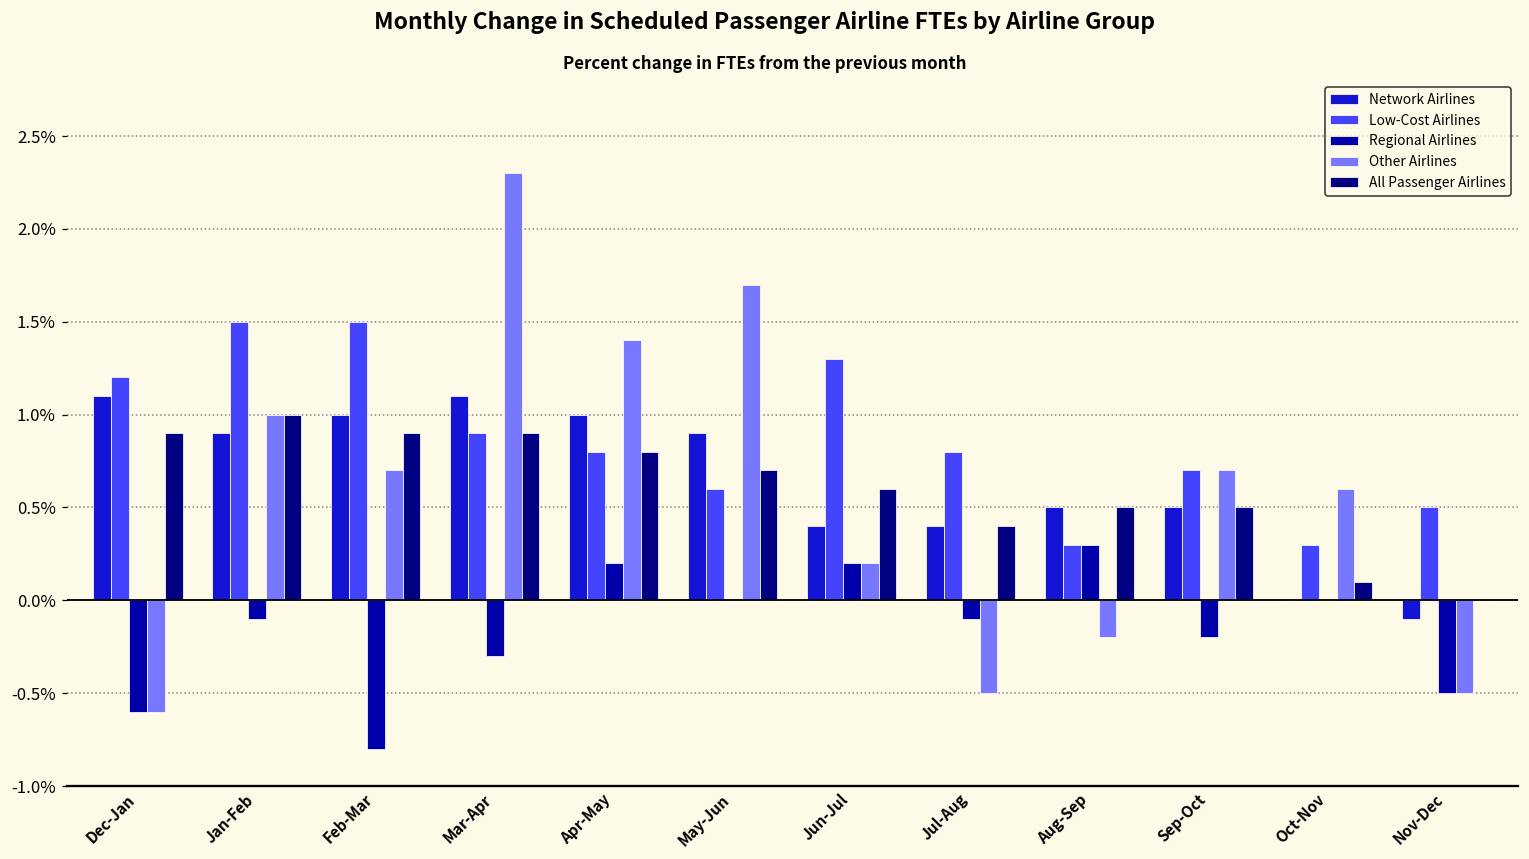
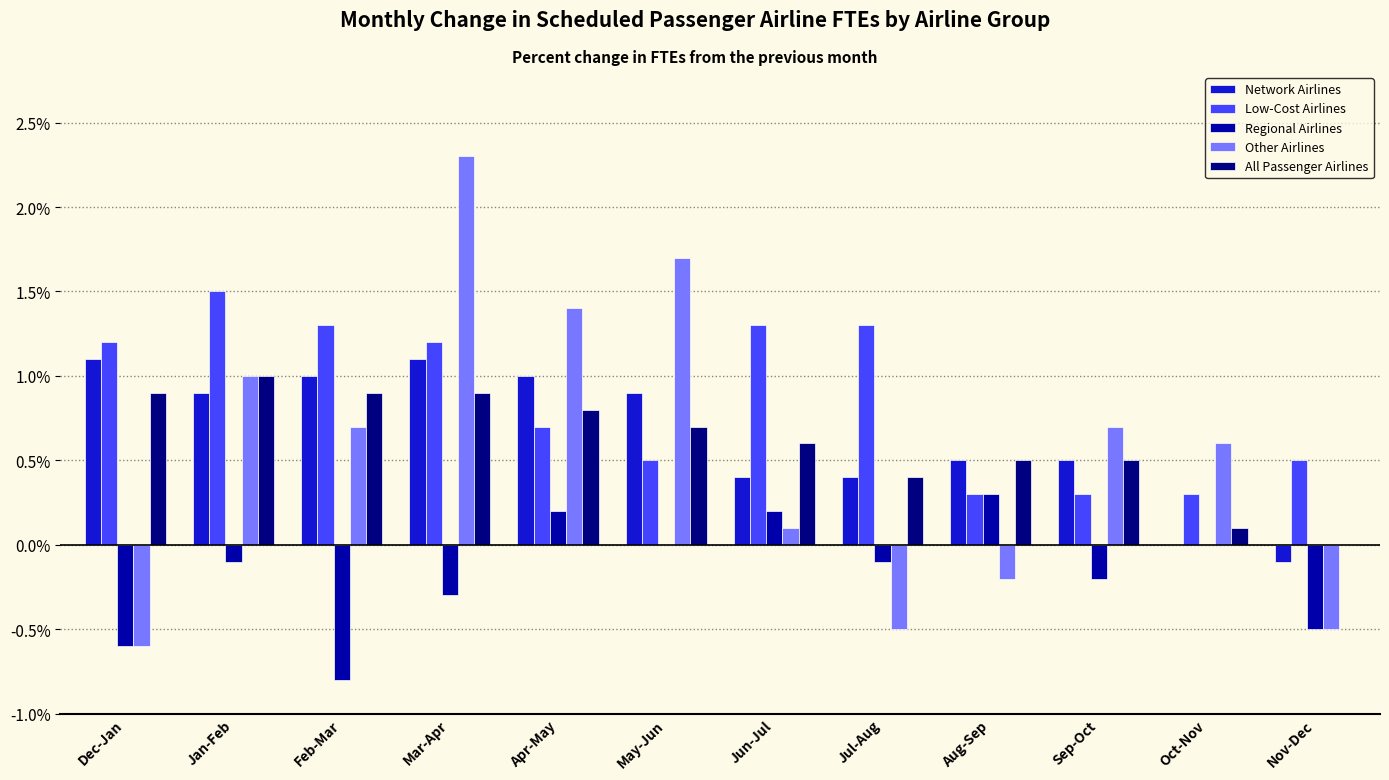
  {
    "Low-Cost Airlines": {
      "Dec-Jan": "1.2%",
      "Jan-Feb": "1.5%",
-     "Feb-Mar": "1.5%",
-     "Mar-Apr": "0.9%",
-     "Apr-May": "0.8%",
-     "May-Jun": "0.6%",
+     "Feb-Mar": "1.3%",
+     "Mar-Apr": "1.2%",
+     "Apr-May": "0.7%",
+     "May-Jun": "0.5%",
      "Jun-Jul": "1.3%",
-     "Jul-Aug": "0.8%",
+     "Jul-Aug": "1.3%",
      "Aug-Sep": "0.3%",
-     "Sep-Oct": "0.7%",
+     "Sep-Oct": "0.3%",
      "Oct-Nov": "0.3%",
      "Nov-Dec": "0.5%"
    },
    "Other Airlines": {
      "Dec-Jan": "-0.6%",
      "Jan-Feb": "1.0%",
      "Feb-Mar": "0.7%",
      "Mar-Apr": "2.3%",
      "Apr-May": "1.4%",
      "May-Jun": "1.7%",
-     "Jun-Jul": "0.2%",
+     "Jun-Jul": "0.1%",
      "Jul-Aug": "-0.5%",
      "Aug-Sep": "-0.2%",
      "Sep-Oct": "0.7%",
      "Oct-Nov": "0.6%",
      "Nov-Dec": "-0.5%"
    }
  }
